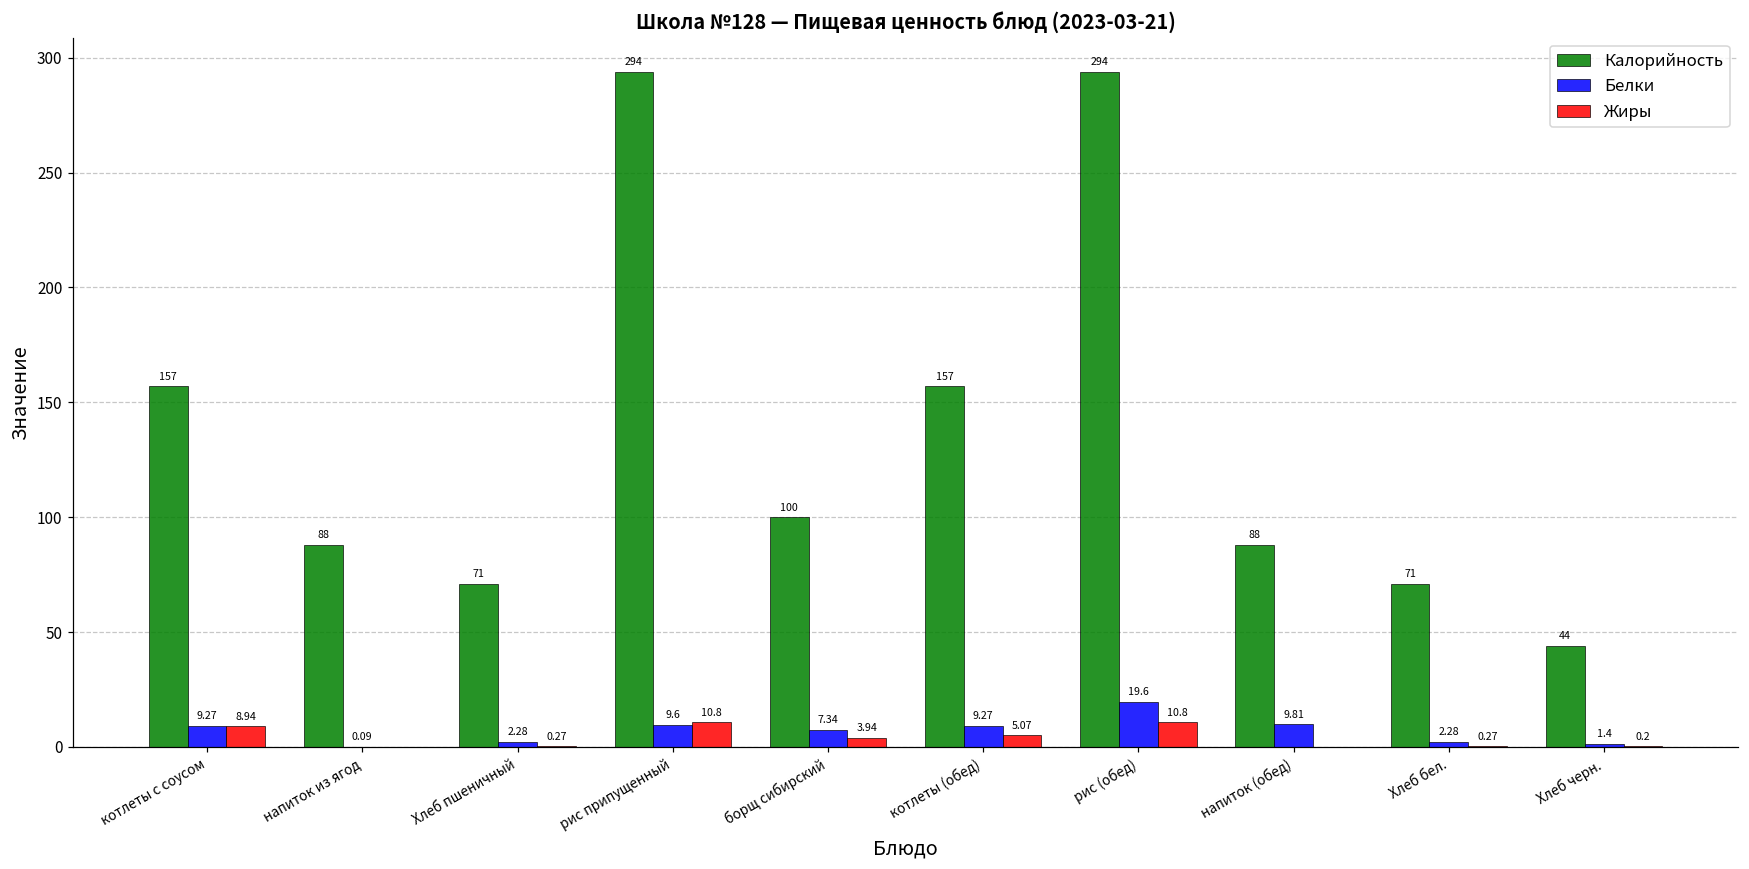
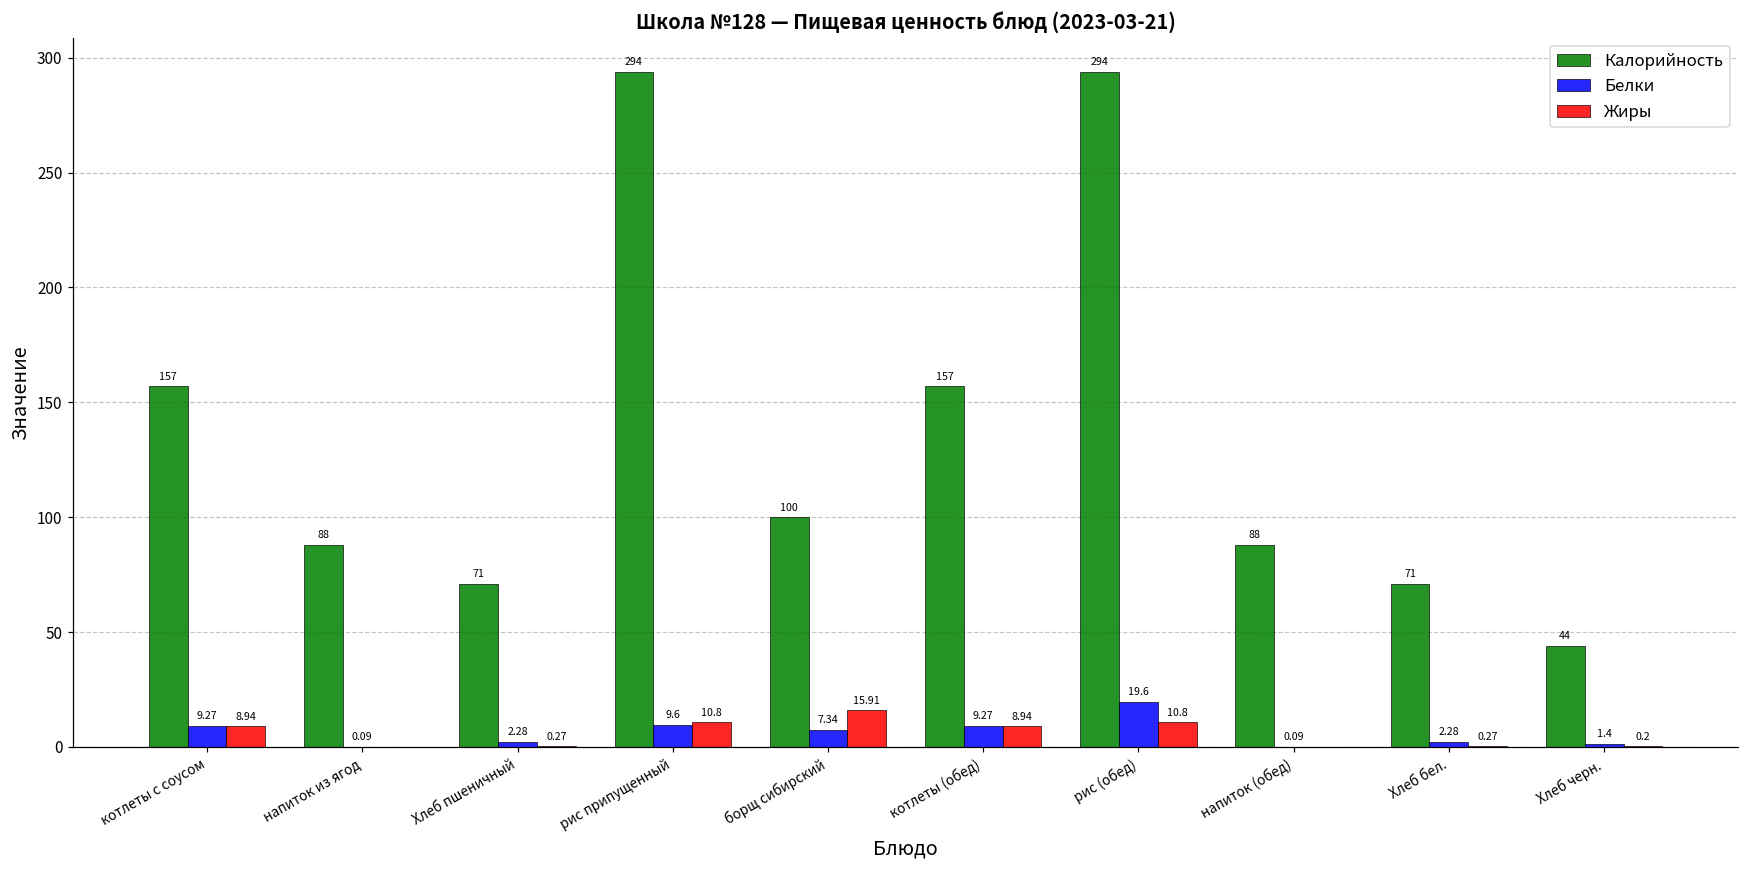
  {
    "Калорийность": {
      "котлеты с соусом": 157,
      "напиток из ягод": 88,
      "Хлеб пшеничный": 71,
      "рис припущенный": 294,
      "борщ сибирский": 100,
      "котлеты (обед)": 157,
      "рис (обед)": 294,
      "напиток (обед)": 88,
      "Хлеб бел.": 71,
      "Хлеб черн.": 44
    },
    "Белки": {
      "котлеты с соусом": 9.27,
      "напиток из ягод": 0.09,
      "Хлеб пшеничный": 2.28,
      "рис припущенный": 9.6,
      "борщ сибирский": 7.34,
      "котлеты (обед)": 9.27,
      "рис (обед)": 19.6,
-     "напиток (обед)": 9.81,
+     "напиток (обед)": 0.09,
      "Хлеб бел.": 2.28,
      "Хлеб черн.": 1.4
    },
    "Жиры": {
      "котлеты с соусом": 8.94,
      "Хлеб пшеничный": 0.27,
      "рис припущенный": 10.8,
-     "борщ сибирский": 3.94,
-     "котлеты (обед)": 5.07,
+     "борщ сибирский": 15.91,
+     "котлеты (обед)": 8.94,
      "рис (обед)": 10.8,
      "Хлеб бел.": 0.27,
      "Хлеб черн.": 0.2
    }
  }
